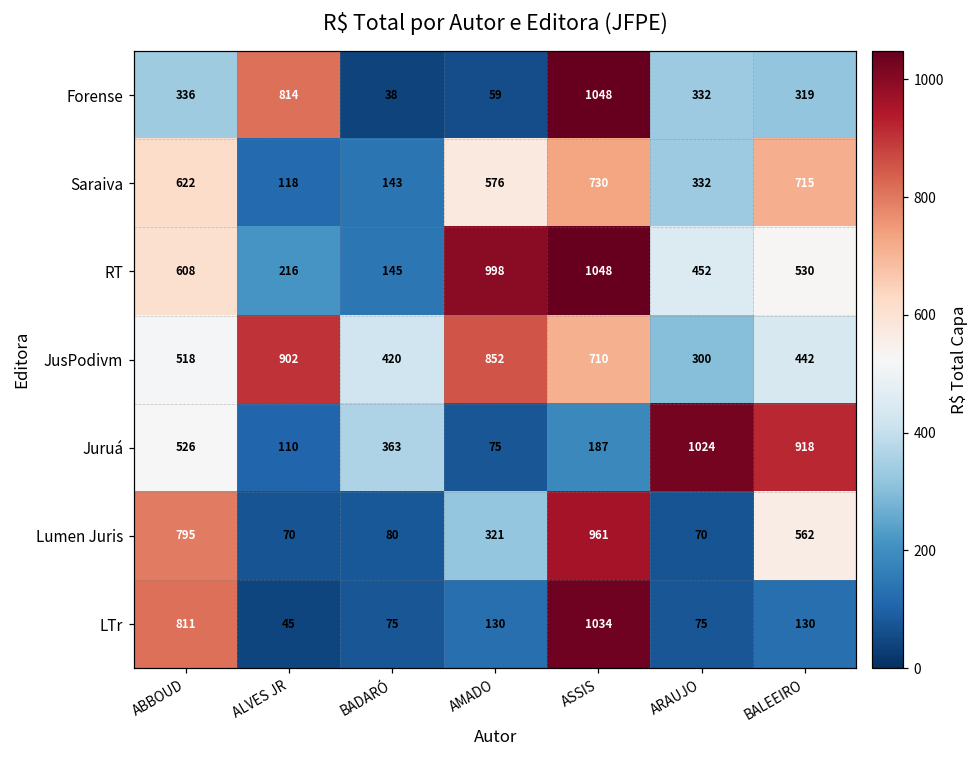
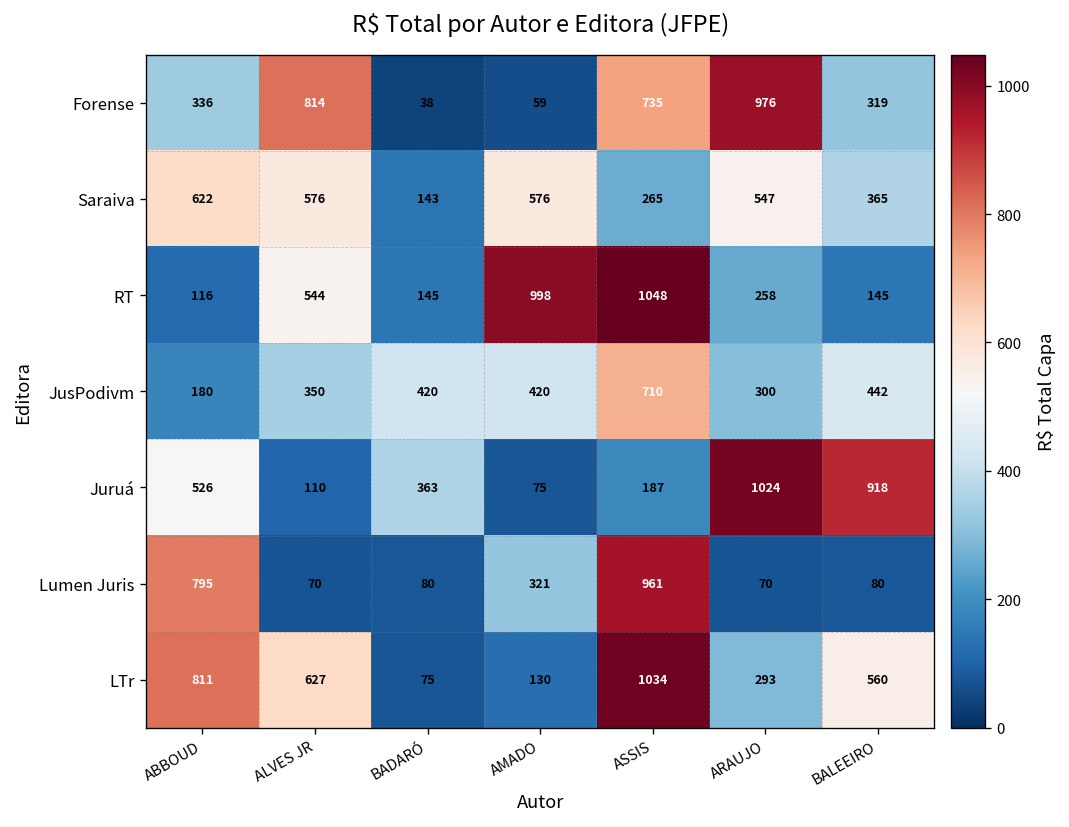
  {
    "Forense": {
      "ABBOUD": 336,
      "ALVES JR": 814,
      "BADARÓ": 38,
      "AMADO": 59,
-     "ASSIS": 1048,
-     "ARAUJO": 332,
+     "ASSIS": 735,
+     "ARAUJO": 976,
      "BALEEIRO": 319
    },
    "Saraiva": {
      "ABBOUD": 622,
-     "ALVES JR": 118,
+     "ALVES JR": 576,
      "BADARÓ": 143,
      "AMADO": 576,
-     "ASSIS": 730,
-     "ARAUJO": 332,
-     "BALEEIRO": 715
+     "ASSIS": 265,
+     "ARAUJO": 547,
+     "BALEEIRO": 365
    },
    "RT": {
-     "ABBOUD": 608,
-     "ALVES JR": 216,
+     "ABBOUD": 116,
+     "ALVES JR": 544,
      "BADARÓ": 145,
      "AMADO": 998,
      "ASSIS": 1048,
-     "ARAUJO": 452,
-     "BALEEIRO": 530
+     "ARAUJO": 258,
+     "BALEEIRO": 145
    },
    "JusPodivm": {
-     "ABBOUD": 518,
-     "ALVES JR": 902,
+     "ABBOUD": 180,
+     "ALVES JR": 350,
      "BADARÓ": 420,
-     "AMADO": 852,
+     "AMADO": 420,
      "ASSIS": 710,
      "ARAUJO": 300,
      "BALEEIRO": 442
    },
    "Juruá": {
      "ABBOUD": 526,
      "ALVES JR": 110,
      "BADARÓ": 363,
      "AMADO": 75,
      "ASSIS": 187,
      "ARAUJO": 1024,
      "BALEEIRO": 918
    },
    "Lumen Juris": {
      "ABBOUD": 795,
      "ALVES JR": 70,
      "BADARÓ": 80,
      "AMADO": 321,
      "ASSIS": 961,
      "ARAUJO": 70,
-     "BALEEIRO": 562
+     "BALEEIRO": 80
    },
    "LTr": {
      "ABBOUD": 811,
-     "ALVES JR": 45,
+     "ALVES JR": 627,
      "BADARÓ": 75,
      "AMADO": 130,
      "ASSIS": 1034,
-     "ARAUJO": 75,
-     "BALEEIRO": 130
+     "ARAUJO": 293,
+     "BALEEIRO": 560
    }
  }
